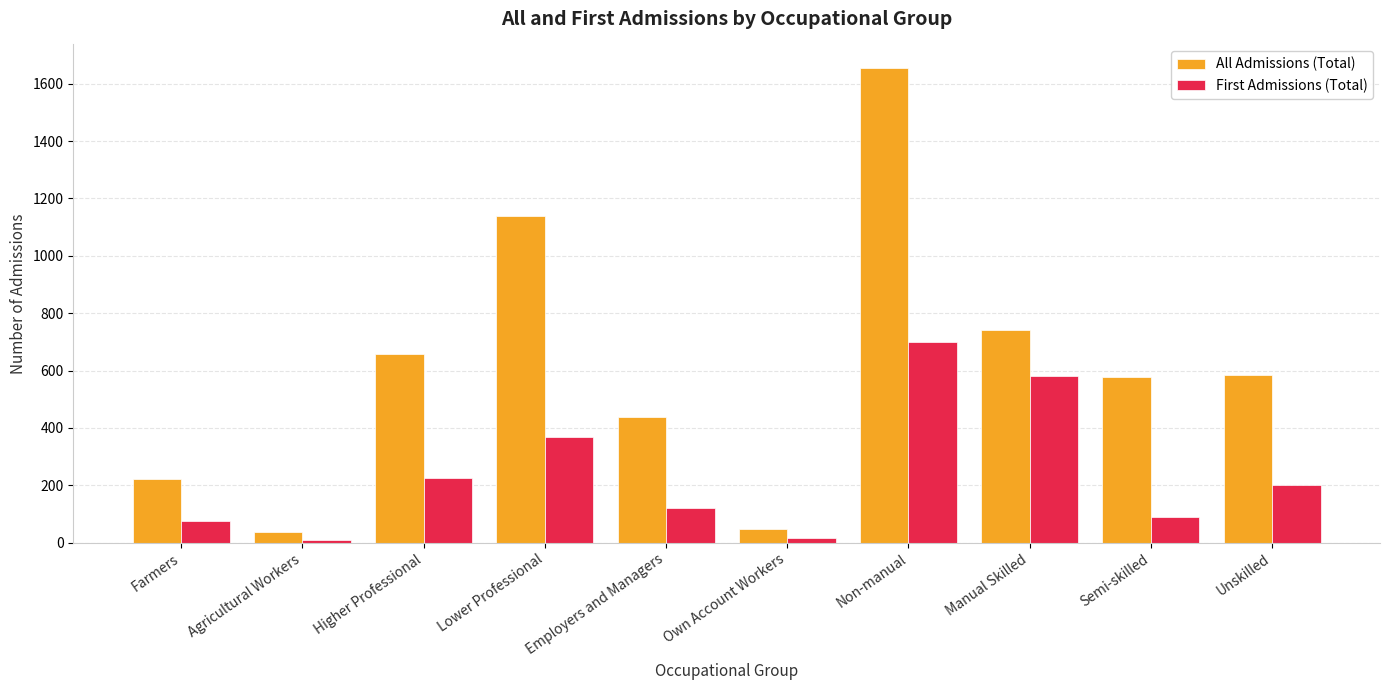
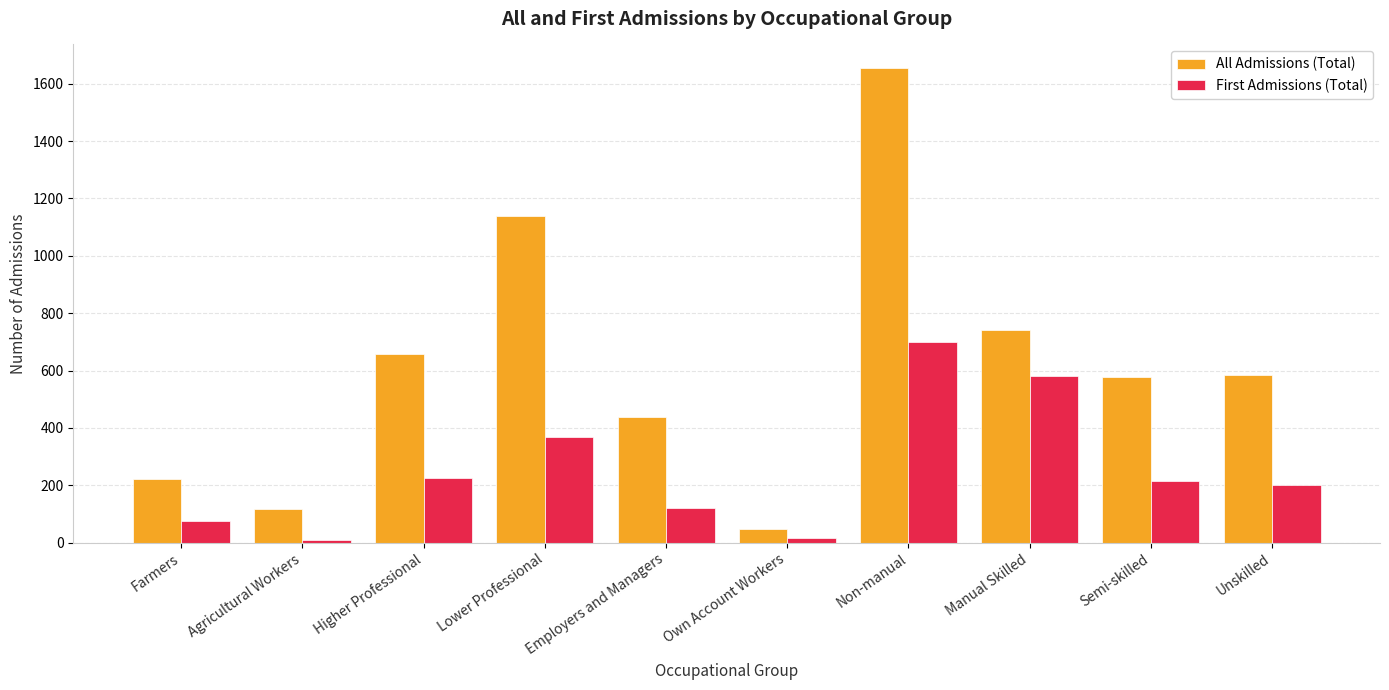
  {
    "All Admissions (Total)": {
      "Farmers": 220,
-     "Agricultural Workers": 40,
+     "Agricultural Workers": 120,
      "Higher Professional": 660,
      "Lower Professional": 1140,
      "Employers and Managers": 440,
      "Own Account Workers": 50,
      "Non-manual": 1650,
      "Manual Skilled": 740,
      "Semi-skilled": 580,
      "Unskilled": 590
    },
    "First Admissions (Total)": {
      "Farmers": 80,
      "Agricultural Workers": 10,
      "Higher Professional": 230,
      "Lower Professional": 370,
      "Employers and Managers": 120,
      "Own Account Workers": 20,
      "Non-manual": 700,
      "Manual Skilled": 580,
-     "Semi-skilled": 90,
+     "Semi-skilled": 220,
      "Unskilled": 200
    }
  }
